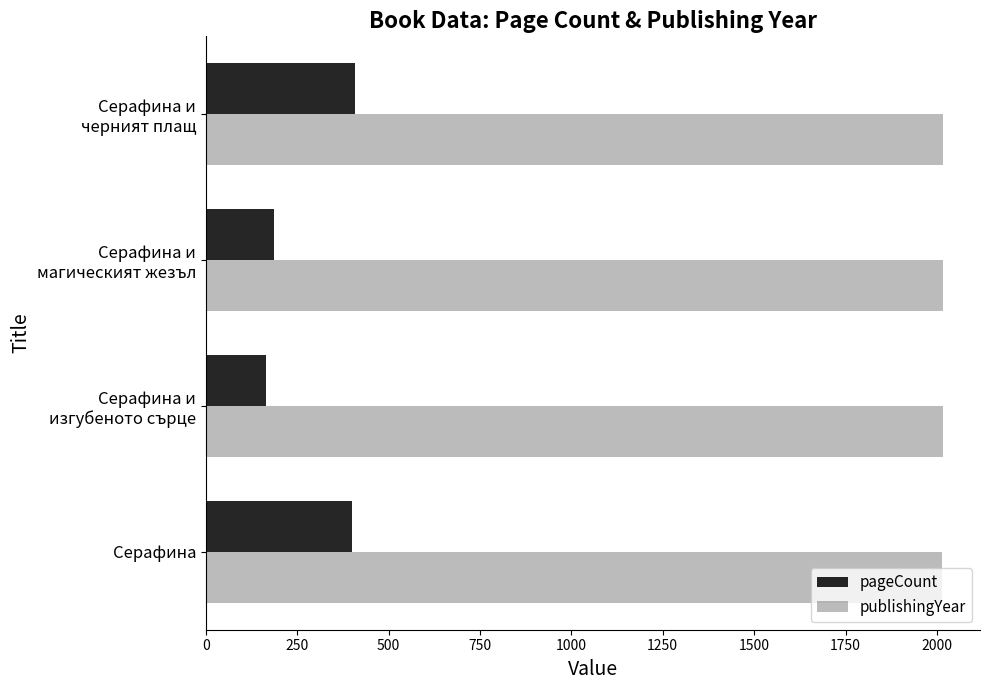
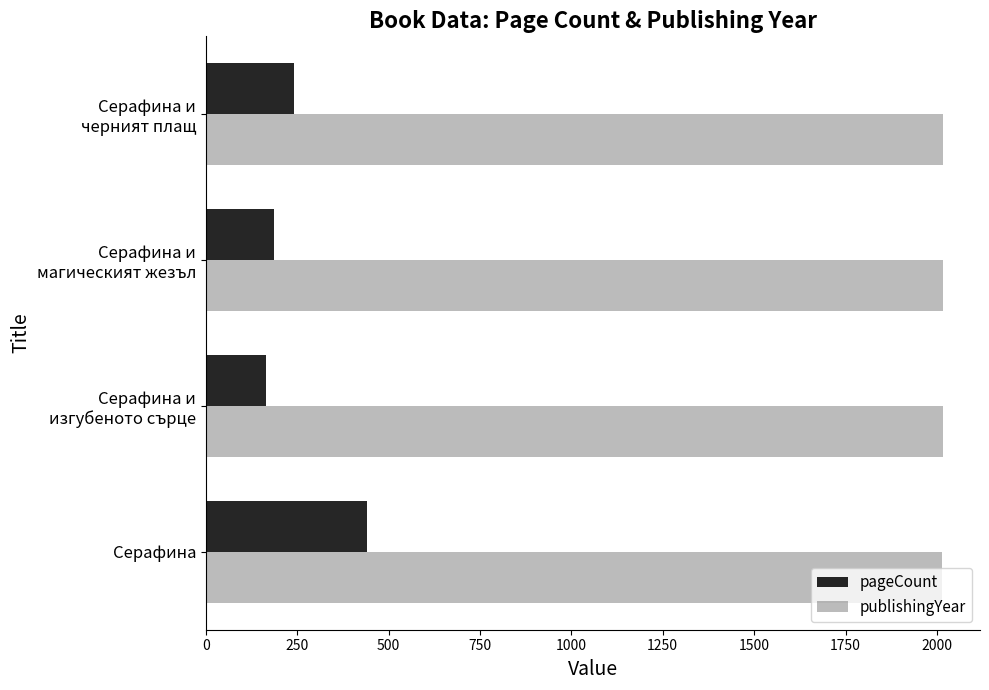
  {
    "pageCount": {
-     "Серафина и черният плащ": 410,
+     "Серафина и черният плащ": 240,
      "Серафина и магическият жезъл": 190,
      "Серафина и изгубеното сърце": 170,
-     "Серафина": 400
+     "Серафина": 440
    },
    "publishingYear": {
      "Серафина и черният плащ": 2020,
      "Серафина и магическият жезъл": 2020,
      "Серафина и изгубеното сърце": 2020
    }
  }
